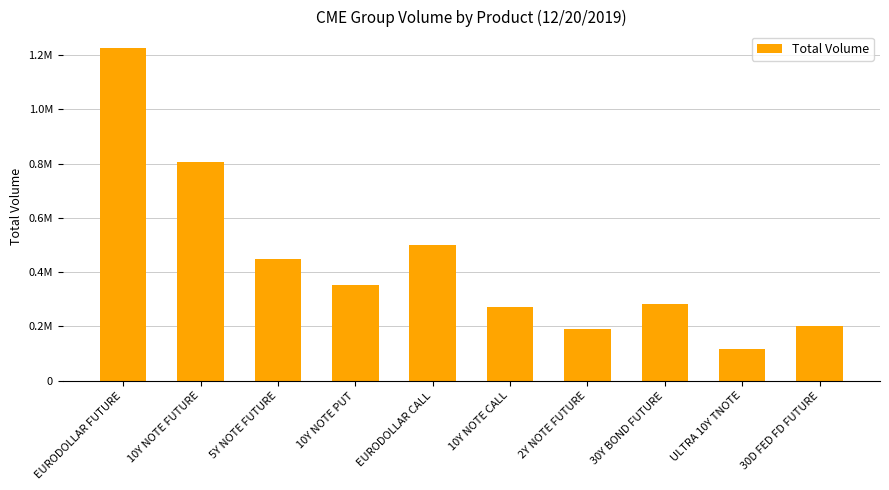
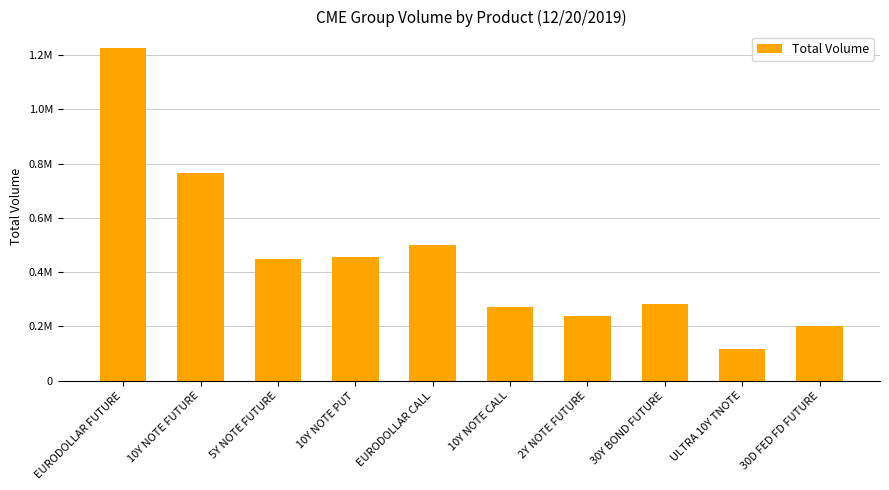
  {
    "EURODOLLAR FUTURE": 1230000,
-   "10Y NOTE FUTURE": 810000,
+   "10Y NOTE FUTURE": 760000,
    "5Y NOTE FUTURE": 450000,
-   "10Y NOTE PUT": 350000,
+   "10Y NOTE PUT": 450000,
    "EURODOLLAR CALL": 500000,
    "10Y NOTE CALL": 270000,
-   "2Y NOTE FUTURE": 190000,
+   "2Y NOTE FUTURE": 240000,
    "30Y BOND FUTURE": 280000,
    "ULTRA 10Y TNOTE": 120000,
    "30D FED FD FUTURE": 200000
  }
